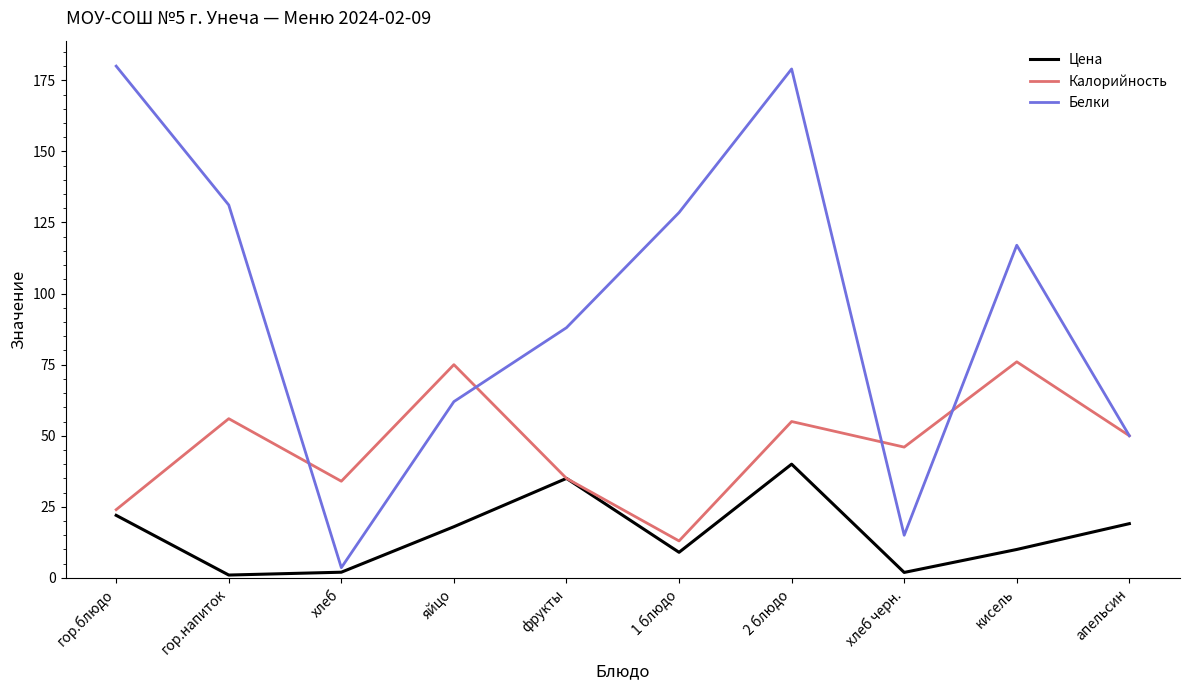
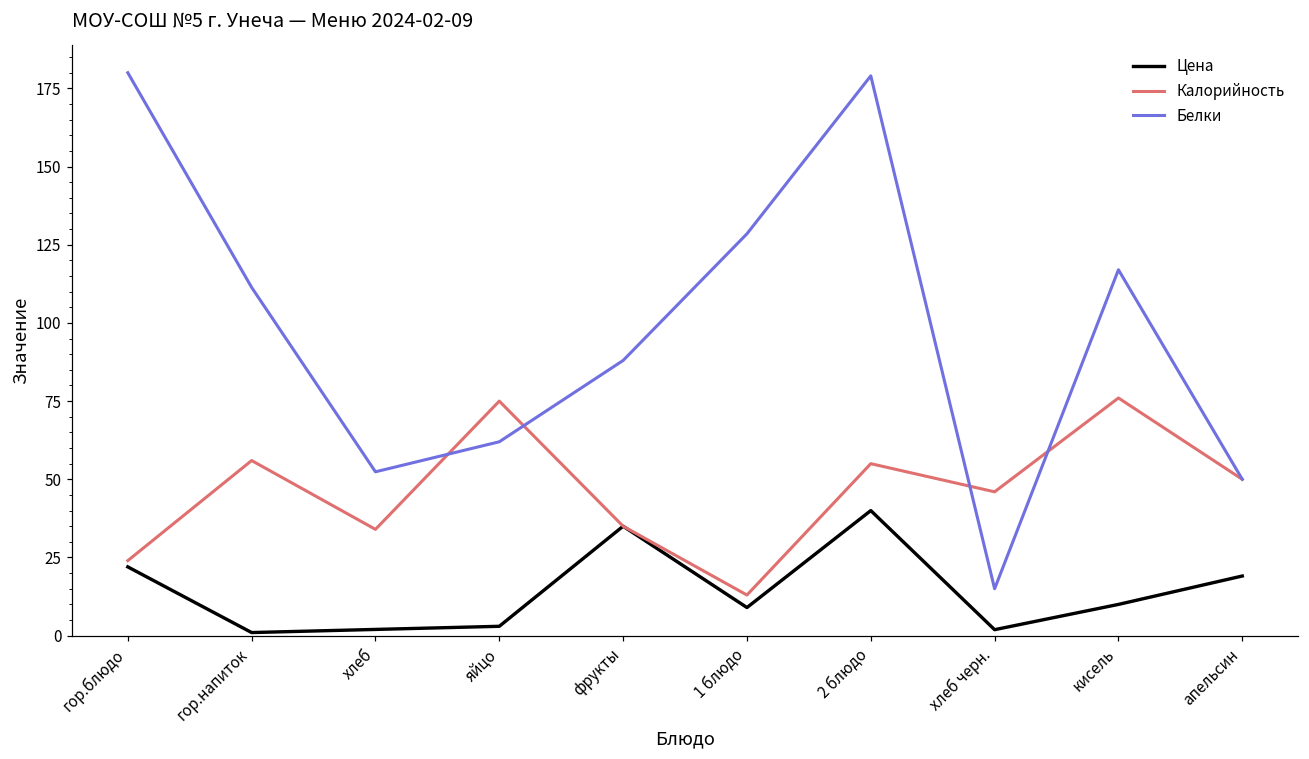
  {
    "Цена": {
      "гор.блюдо": 22,
      "гор.напиток": 1,
      "хлеб": 2,
-     "яйцо": 18,
+     "яйцо": 3,
      "1 блюдо": 9,
      "2 блюдо": 40,
      "хлеб черн.": 2,
      "кисель": 10,
      "апельсин": 19
    },
    "Калорийность": {
      "гор.блюдо": 24,
      "гор.напиток": 56,
      "хлеб": 34,
      "яйцо": 75,
      "1 блюдо": 13,
      "2 блюдо": 55,
      "хлеб черн.": 46,
      "кисель": 76
    },
    "Белки": {
      "гор.блюдо": 180,
-     "гор.напиток": 131,
-     "хлеб": 4,
+     "гор.напиток": 111,
+     "хлеб": 52,
      "яйцо": 62,
      "фрукты": 88,
      "1 блюдо": 129,
      "2 блюдо": 179,
      "хлеб черн.": 15,
      "кисель": 117
    }
  }
